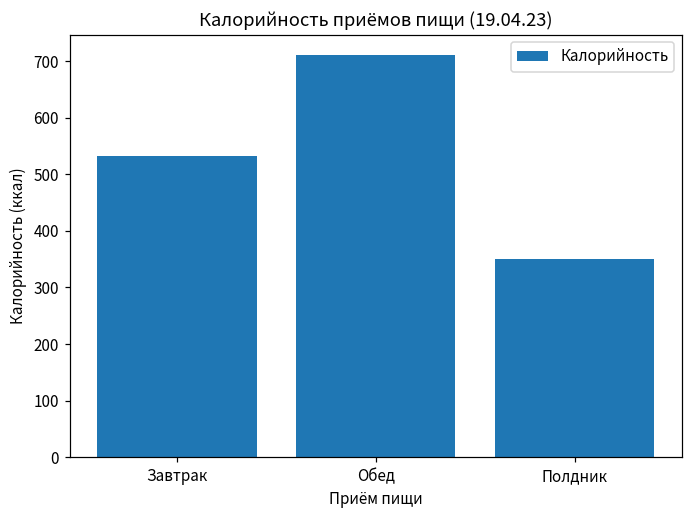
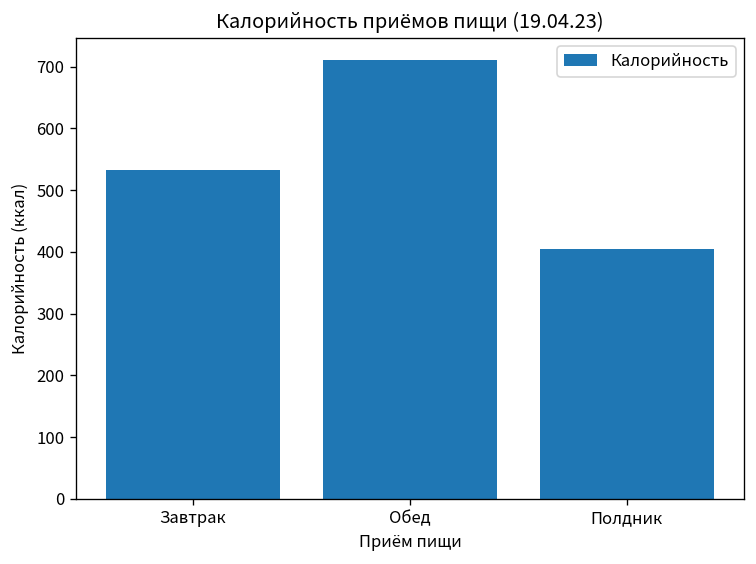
  {
    "Завтрак": 530,
    "Обед": 710,
-   "Полдник": 350
+   "Полдник": 400
  }
